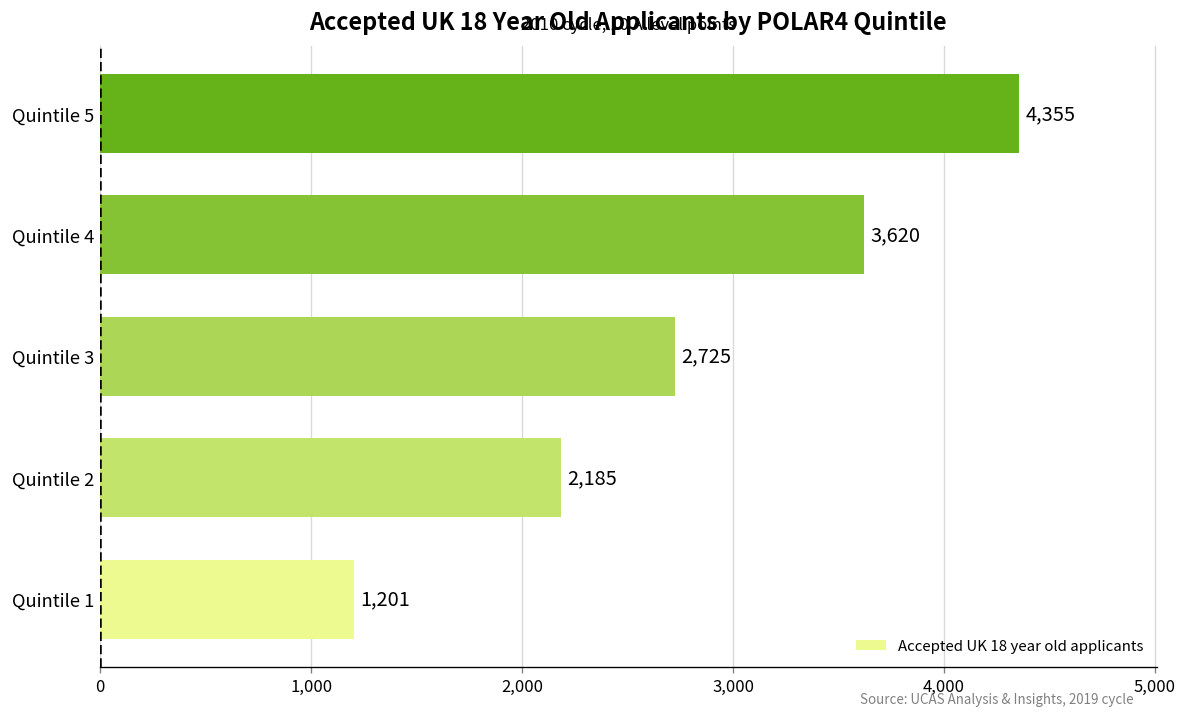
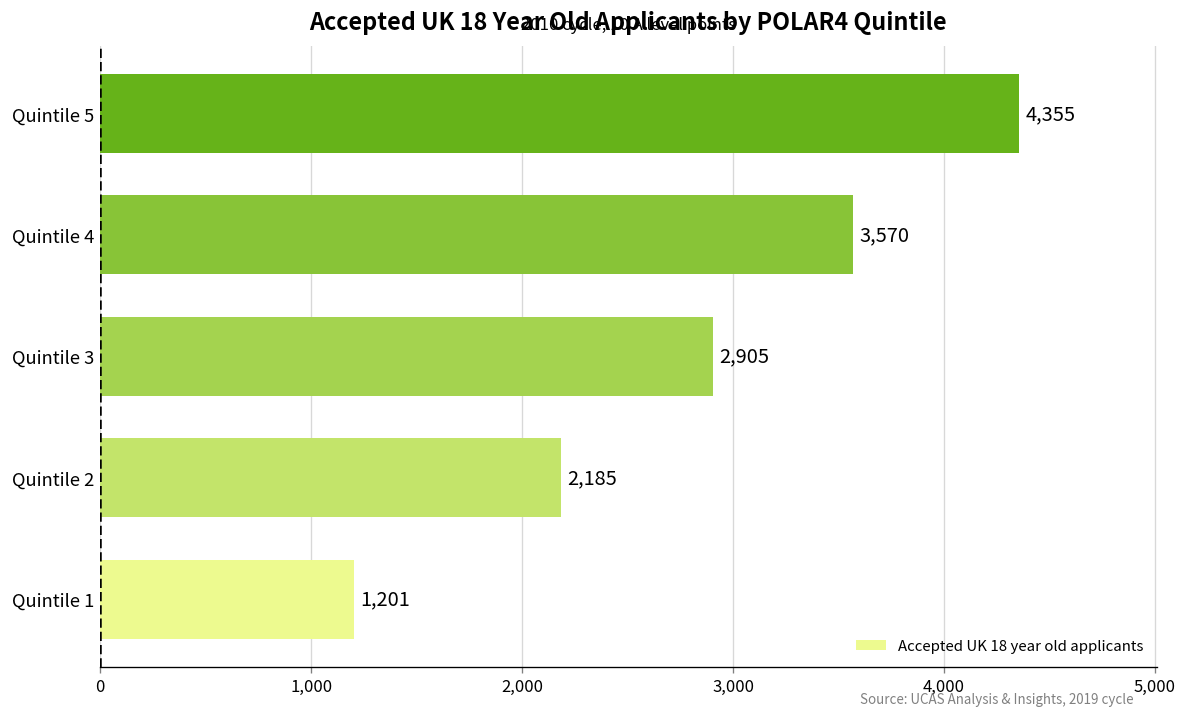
  {
    "Quintile 5": "4,355",
-   "Quintile 4": "3,620",
-   "Quintile 3": "2,725",
+   "Quintile 4": "3,570",
+   "Quintile 3": "2,905",
    "Quintile 2": "2,185",
    "Quintile 1": "1,201"
  }
